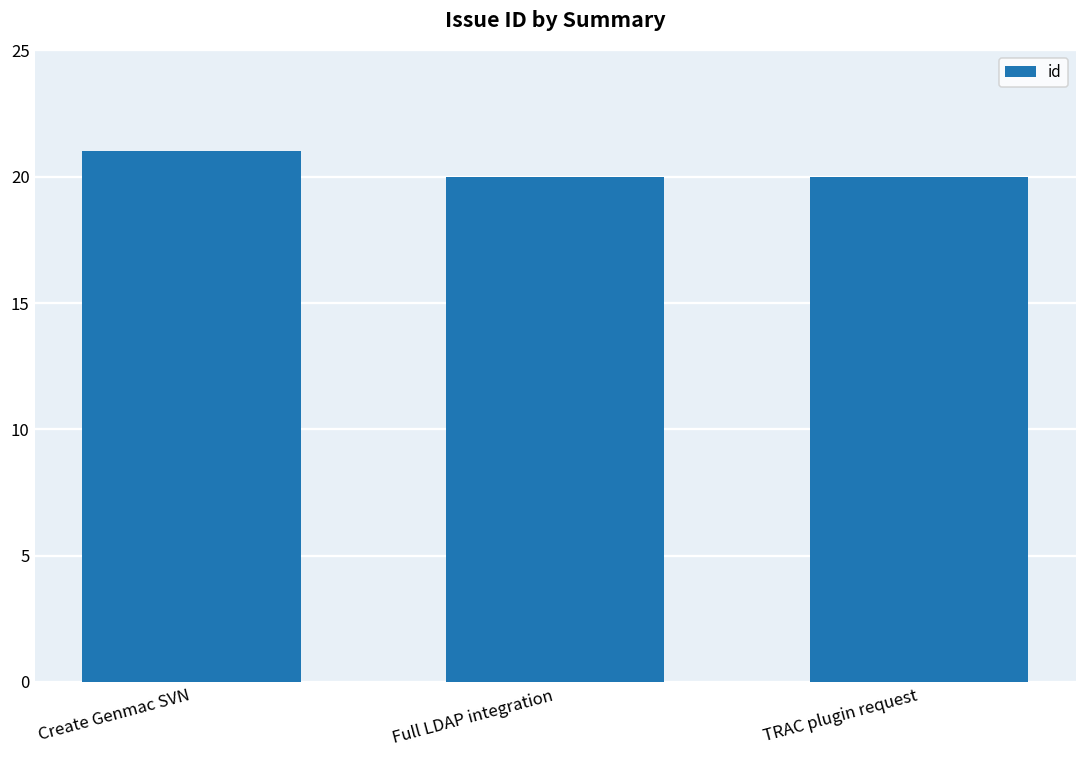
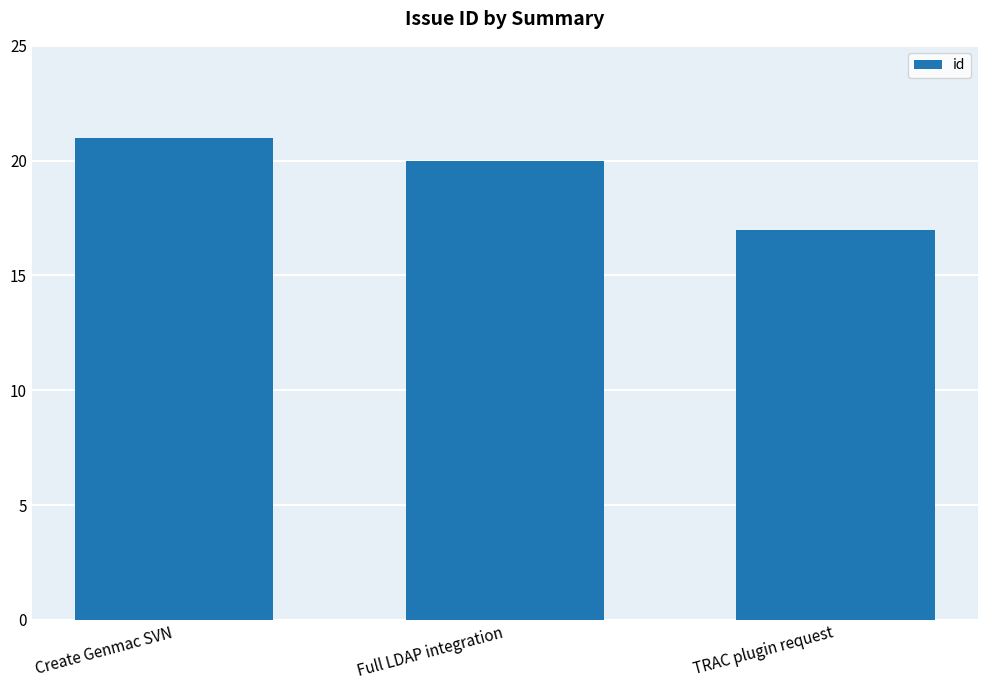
  {
    "Create Genmac SVN": 21,
    "Full LDAP integration": 20,
-   "TRAC plugin request": 20
+   "TRAC plugin request": 17
  }
